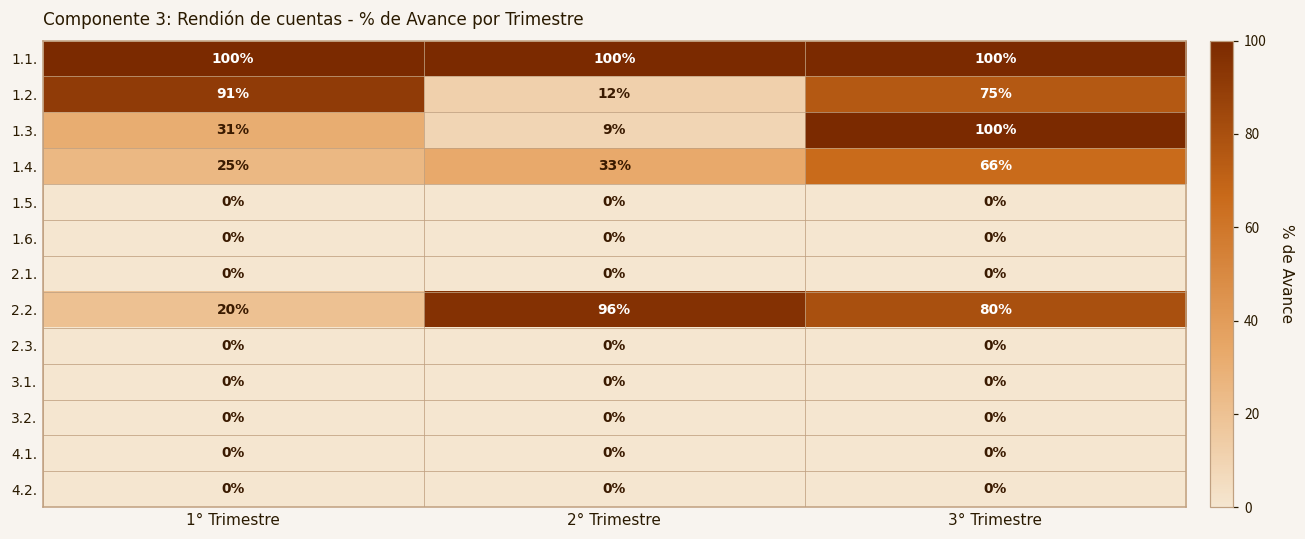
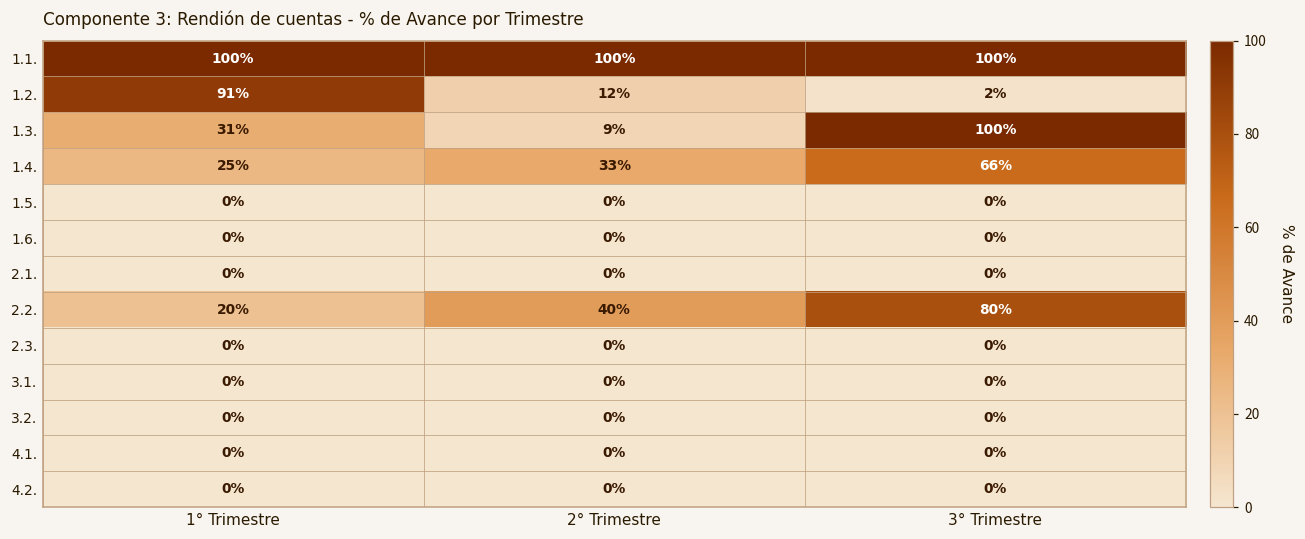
  {
    "1.1.": {
      "1° Trimestre": "100%",
      "2° Trimestre": "100%",
      "3° Trimestre": "100%"
    },
    "1.2.": {
      "1° Trimestre": "91%",
      "2° Trimestre": "12%",
-     "3° Trimestre": "75%"
+     "3° Trimestre": "2%"
    },
    "1.3.": {
      "1° Trimestre": "31%",
      "2° Trimestre": "9%",
      "3° Trimestre": "100%"
    },
    "1.4.": {
      "1° Trimestre": "25%",
      "2° Trimestre": "33%",
      "3° Trimestre": "66%"
    },
    "1.5.": {
      "1° Trimestre": "0%",
      "2° Trimestre": "0%",
      "3° Trimestre": "0%"
    },
    "1.6.": {
      "1° Trimestre": "0%",
      "2° Trimestre": "0%",
      "3° Trimestre": "0%"
    },
    "2.1.": {
      "1° Trimestre": "0%",
      "2° Trimestre": "0%",
      "3° Trimestre": "0%"
    },
    "2.2.": {
      "1° Trimestre": "20%",
-     "2° Trimestre": "96%",
+     "2° Trimestre": "40%",
      "3° Trimestre": "80%"
    },
    "2.3.": {
      "1° Trimestre": "0%",
      "2° Trimestre": "0%",
      "3° Trimestre": "0%"
    },
    "3.1.": {
      "1° Trimestre": "0%",
      "2° Trimestre": "0%",
      "3° Trimestre": "0%"
    },
    "3.2.": {
      "1° Trimestre": "0%",
      "2° Trimestre": "0%",
      "3° Trimestre": "0%"
    },
    "4.1.": {
      "1° Trimestre": "0%",
      "2° Trimestre": "0%",
      "3° Trimestre": "0%"
    },
    "4.2.": {
      "1° Trimestre": "0%",
      "2° Trimestre": "0%",
      "3° Trimestre": "0%"
    }
  }
